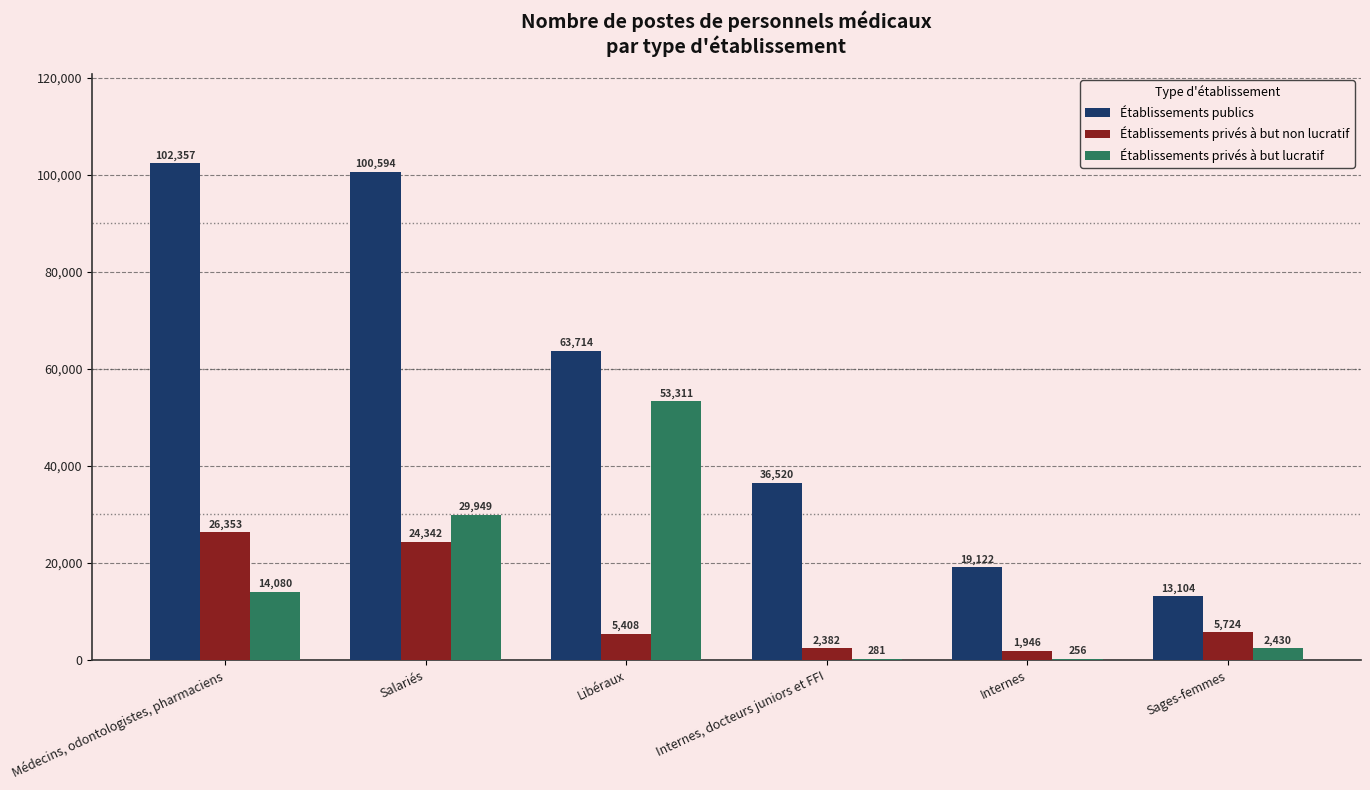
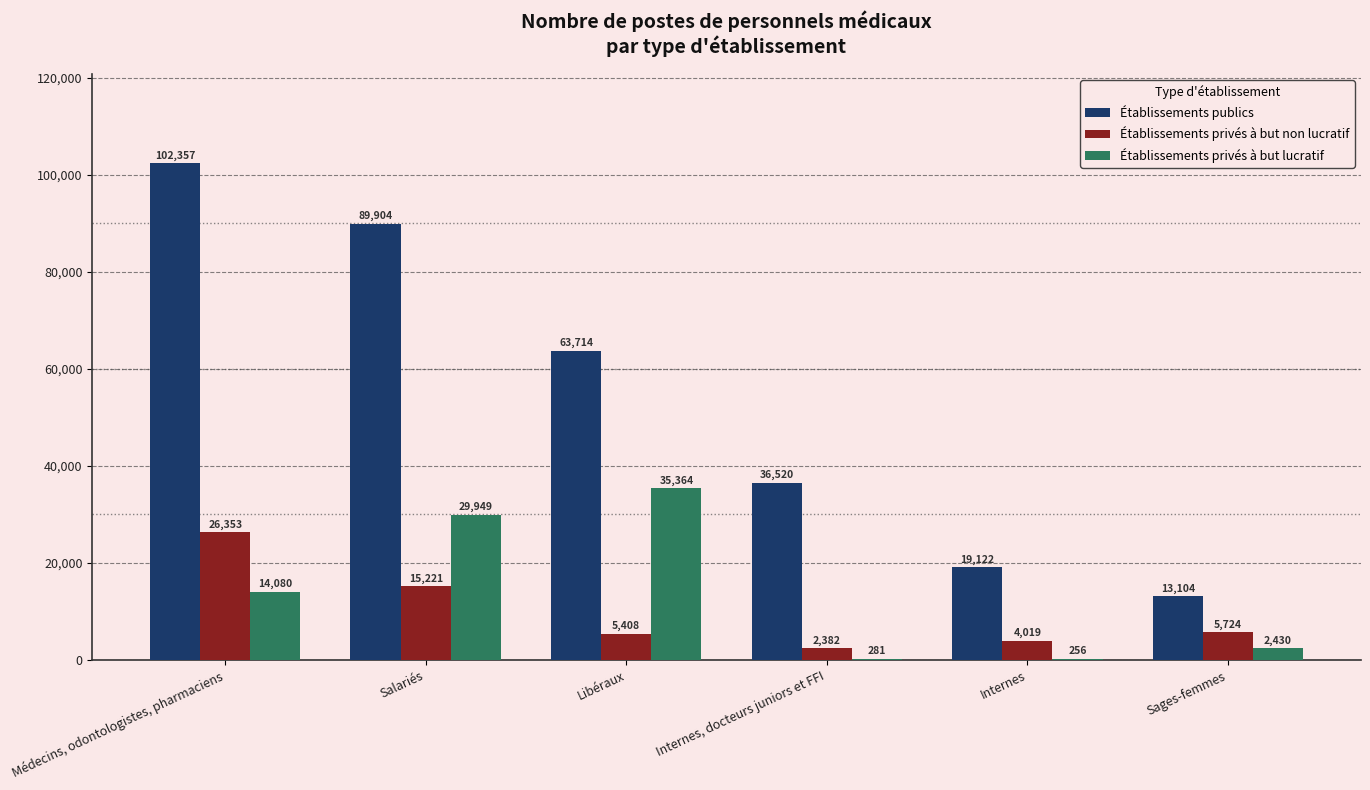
  {
    "Établissements publics": {
      "Médecins, odontologistes, pharmaciens": "102,357",
-     "Salariés": "100,594",
+     "Salariés": "89,904",
      "Libéraux": "63,714",
      "Internes, docteurs juniors et FFI": "36,520",
      "Internes": "19,122",
      "Sages-femmes": "13,104"
    },
    "Établissements privés à but non lucratif": {
      "Médecins, odontologistes, pharmaciens": "26,353",
-     "Salariés": "24,342",
+     "Salariés": "15,221",
      "Libéraux": "5,408",
      "Internes, docteurs juniors et FFI": "2,382",
-     "Internes": "1,946",
+     "Internes": "4,019",
      "Sages-femmes": "5,724"
    },
    "Établissements privés à but lucratif": {
      "Médecins, odontologistes, pharmaciens": "14,080",
      "Salariés": "29,949",
-     "Libéraux": "53,311",
+     "Libéraux": "35,364",
      "Internes, docteurs juniors et FFI": "281",
      "Internes": "256",
      "Sages-femmes": "2,430"
    }
  }
